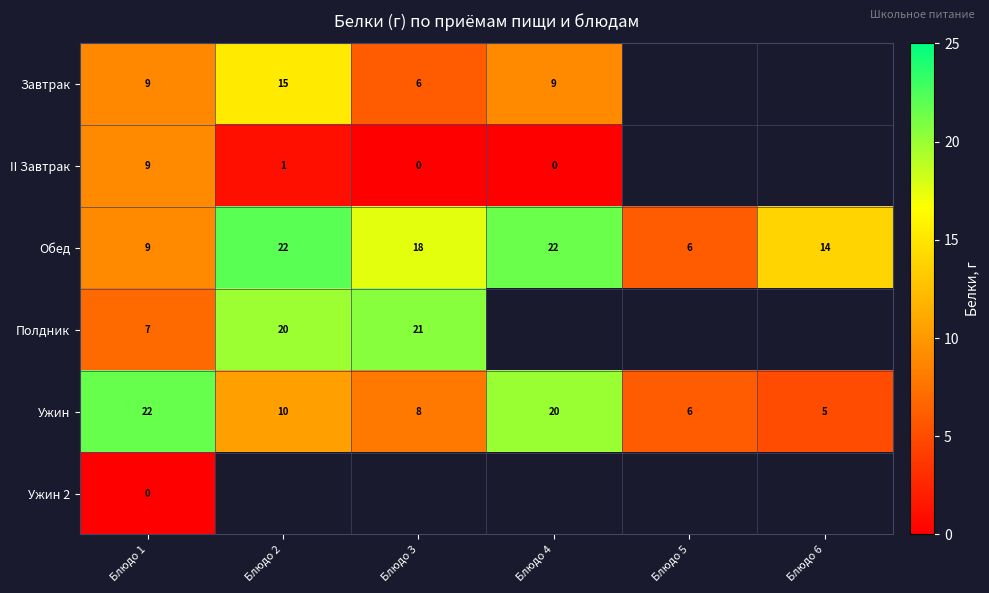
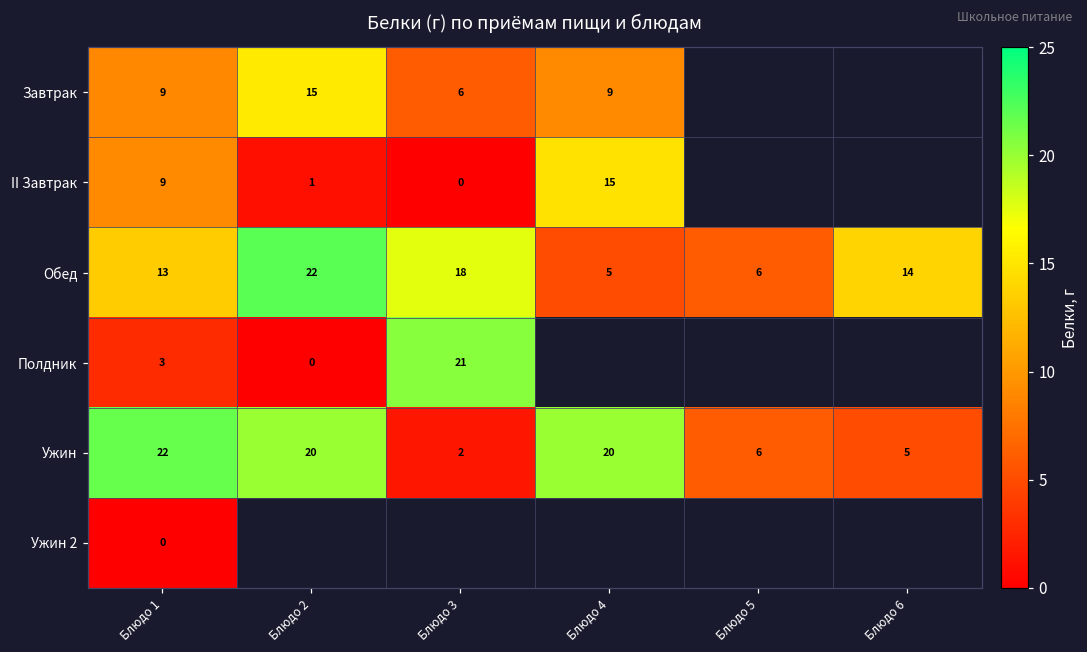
  {
    "Завтрак": {
      "Блюдо 1": 9,
      "Блюдо 2": 15,
      "Блюдо 3": 6,
      "Блюдо 4": 9
    },
    "II Завтрак": {
      "Блюдо 1": 9,
      "Блюдо 2": 1,
      "Блюдо 3": 0,
-     "Блюдо 4": 0
+     "Блюдо 4": 15
    },
    "Обед": {
-     "Блюдо 1": 9,
+     "Блюдо 1": 13,
      "Блюдо 2": 22,
      "Блюдо 3": 18,
-     "Блюдо 4": 22,
+     "Блюдо 4": 5,
      "Блюдо 5": 6,
      "Блюдо 6": 14
    },
    "Полдник": {
-     "Блюдо 1": 7,
-     "Блюдо 2": 20,
+     "Блюдо 1": 3,
+     "Блюдо 2": 0,
      "Блюдо 3": 21
    },
    "Ужин": {
      "Блюдо 1": 22,
-     "Блюдо 2": 10,
-     "Блюдо 3": 8,
+     "Блюдо 2": 20,
+     "Блюдо 3": 2,
      "Блюдо 4": 20,
      "Блюдо 5": 6,
      "Блюдо 6": 5
    },
    "Ужин 2": {
      "Блюдо 1": 0
    }
  }
